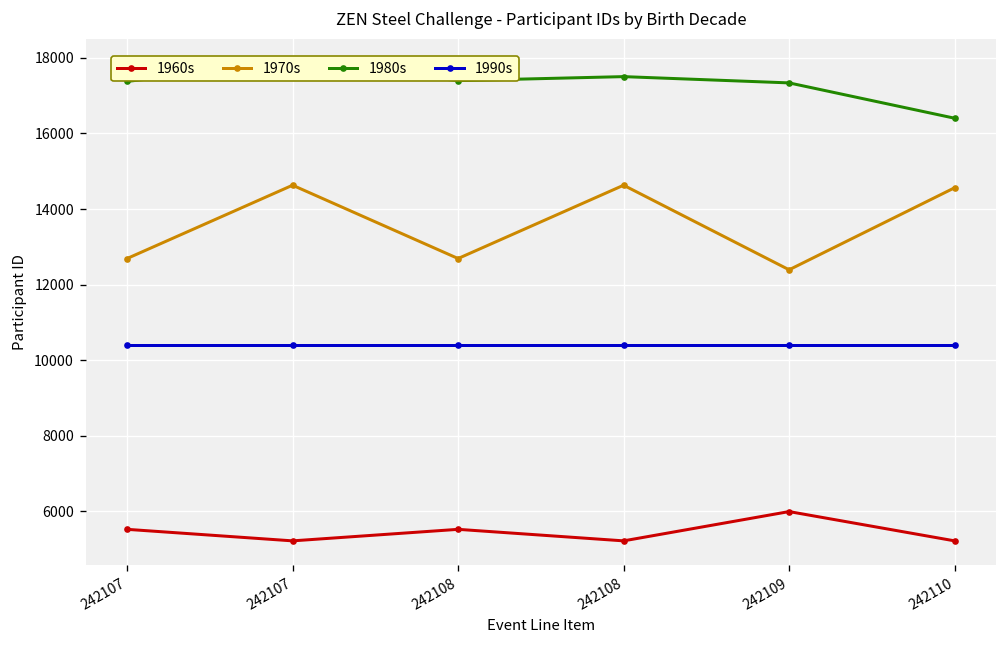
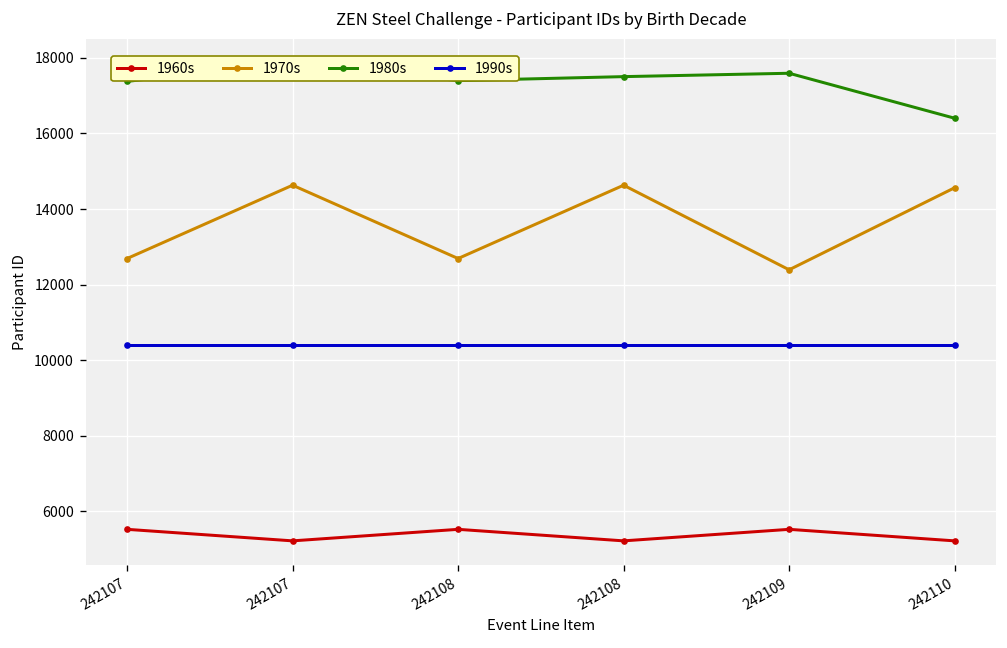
  {
    "1960s": {
-     "242109": 6000,
+     "242109": 5500,
      "242110": 5200
    },
    "1970s": {
      "242109": 12400,
      "242110": 14600
    },
    "1980s": {
-     "242109": 17300,
+     "242109": 17600,
      "242110": 16400
    },
    "1990s": {
      "242109": 10400,
      "242110": 10400
    }
  }
